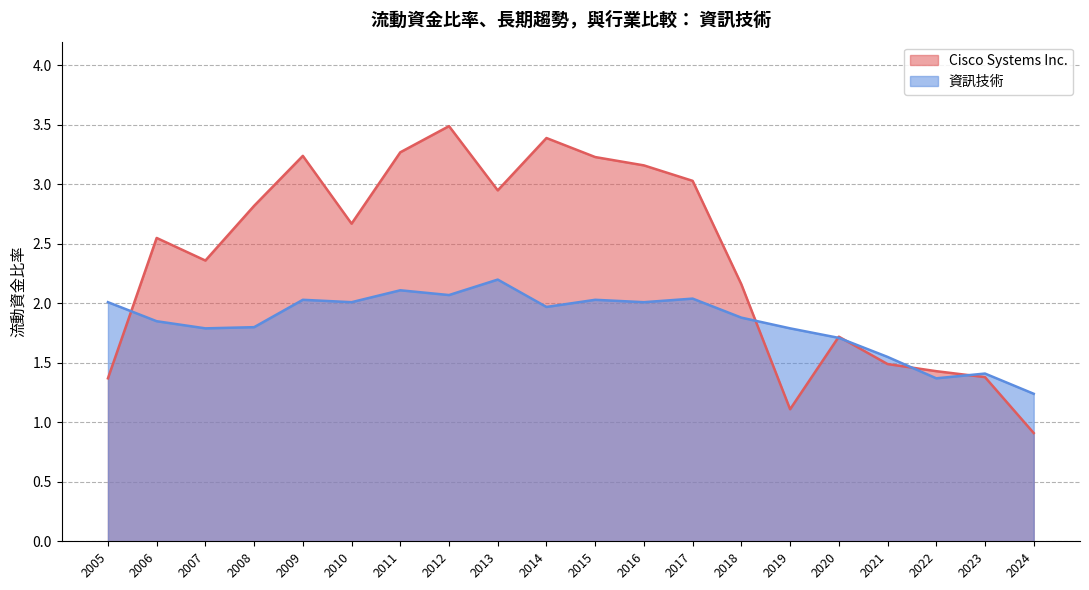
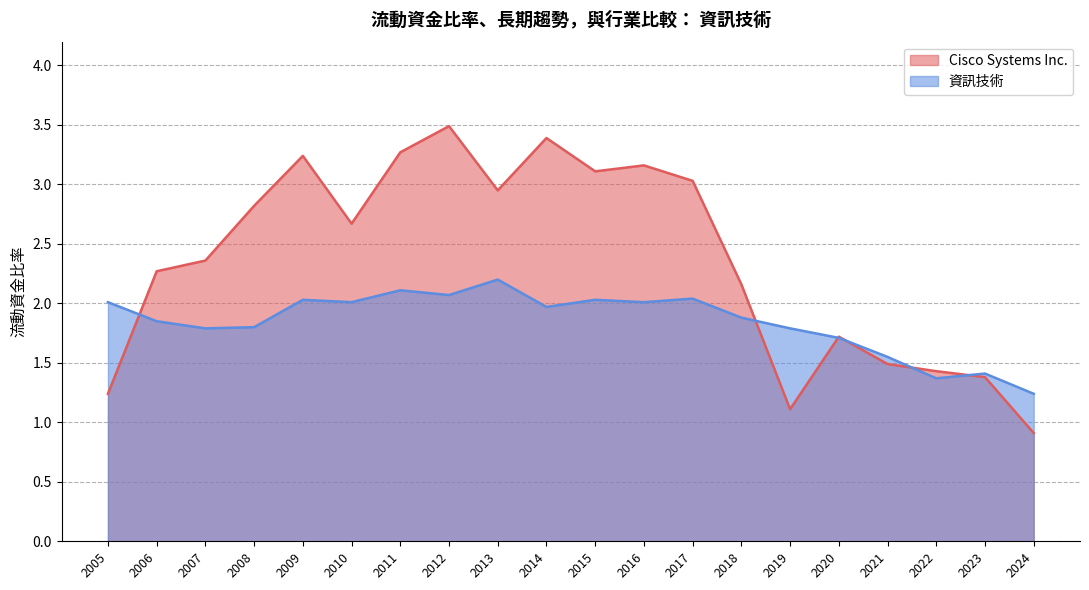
  {
    "Cisco Systems Inc.": {
-     "2005": 1.37,
-     "2006": 2.55,
+     "2005": 1.24,
+     "2006": 2.27,
      "2007": 2.36,
      "2008": 2.82,
      "2009": 3.24,
      "2010": 2.67,
      "2011": 3.27,
      "2012": 3.49,
      "2013": 2.95,
      "2014": 3.39,
-     "2015": 3.23,
+     "2015": 3.11,
      "2016": 3.16,
      "2017": 3.03,
      "2018": 2.16,
      "2019": 1.11,
      "2021": 1.49,
      "2022": 1.43,
      "2023": 1.38,
      "2024": 0.91
    },
    "資訊技術": {
      "2005": 2.01,
      "2006": 1.85,
      "2007": 1.79,
      "2008": 1.80,
      "2009": 2.03,
      "2010": 2.01,
      "2011": 2.11,
      "2012": 2.07,
      "2013": 2.20,
      "2014": 1.97,
      "2015": 2.03,
      "2016": 2.01,
      "2017": 2.04,
      "2018": 1.88,
      "2019": 1.79,
      "2021": 1.55,
      "2022": 1.37,
      "2023": 1.41,
      "2024": 1.24
    }
  }
